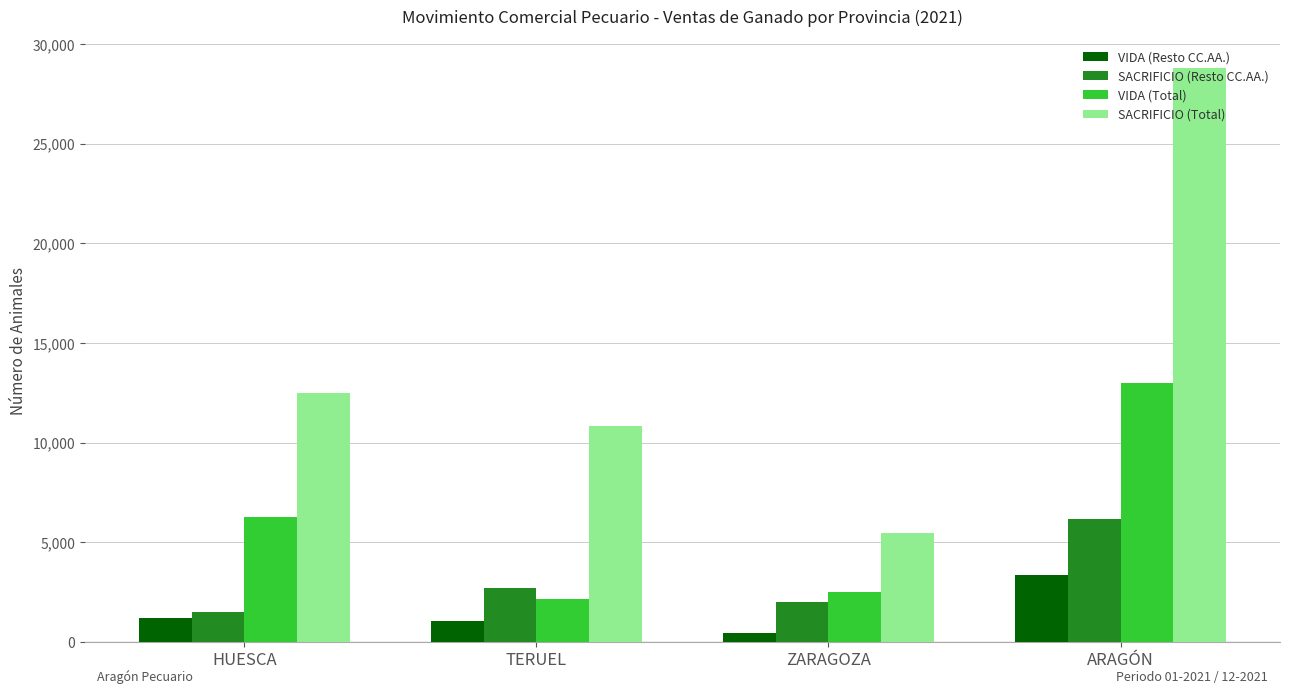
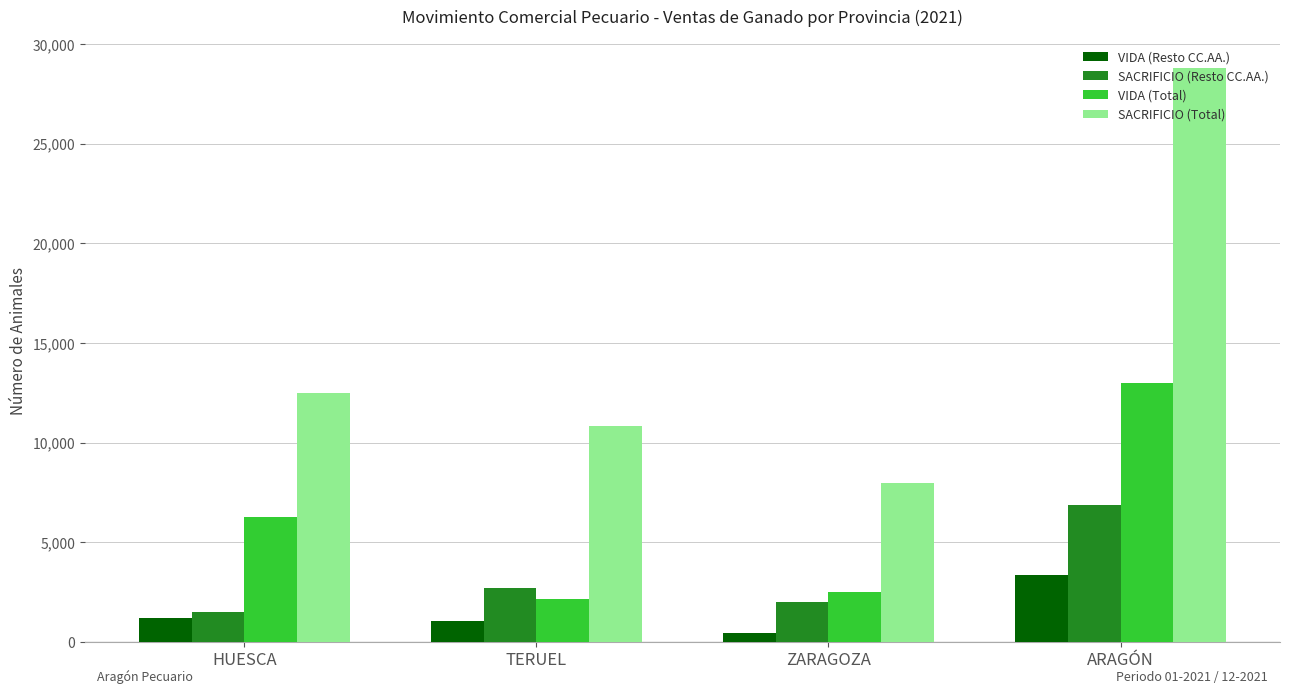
  {
    "VIDA (Resto CC.AA.)": {
      "HUESCA": "1,200",
      "TERUEL": "1,000",
      "ZARAGOZA": "400",
      "ARAGÓN": "3,400"
    },
    "SACRIFICIO (Resto CC.AA.)": {
      "HUESCA": "1,500",
      "TERUEL": "2,700",
      "ZARAGOZA": "2,000",
-     "ARAGÓN": "6,200"
+     "ARAGÓN": "6,900"
    },
    "VIDA (Total)": {
      "HUESCA": "6,300",
      "TERUEL": "2,100",
      "ZARAGOZA": "2,500",
      "ARAGÓN": "13,000"
    },
    "SACRIFICIO (Total)": {
      "HUESCA": "12,500",
      "TERUEL": "10,800",
-     "ZARAGOZA": "5,500",
+     "ZARAGOZA": "8,000",
      "ARAGÓN": "28,800"
    }
  }
